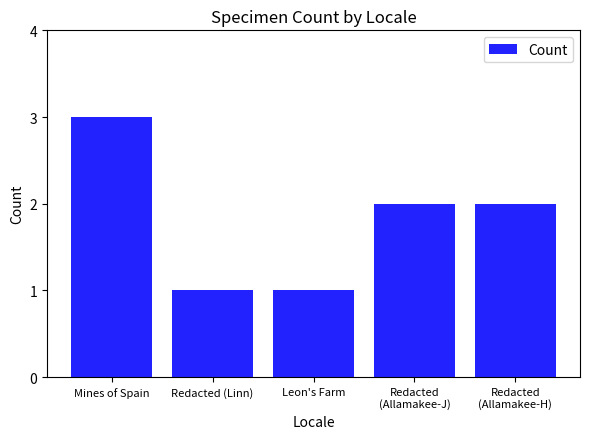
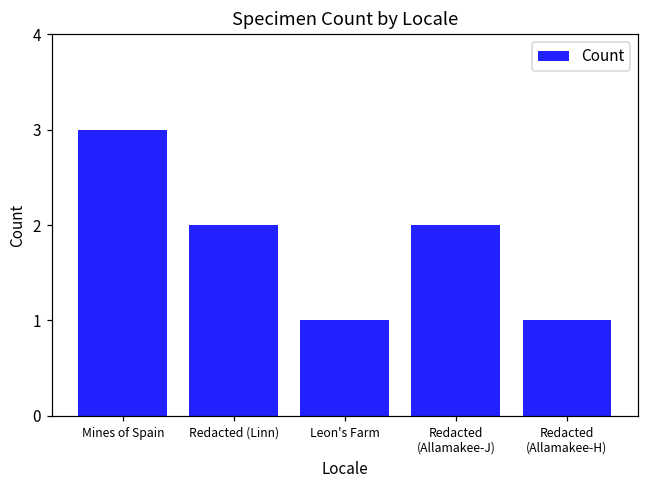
  {
    "Mines of Spain": 3,
-   "Redacted (Linn)": 1,
+   "Redacted (Linn)": 2,
    "Leon's Farm": 1,
    "Redacted (Allamakee-J)": 2,
-   "Redacted (Allamakee-H)": 2
+   "Redacted (Allamakee-H)": 1
  }
